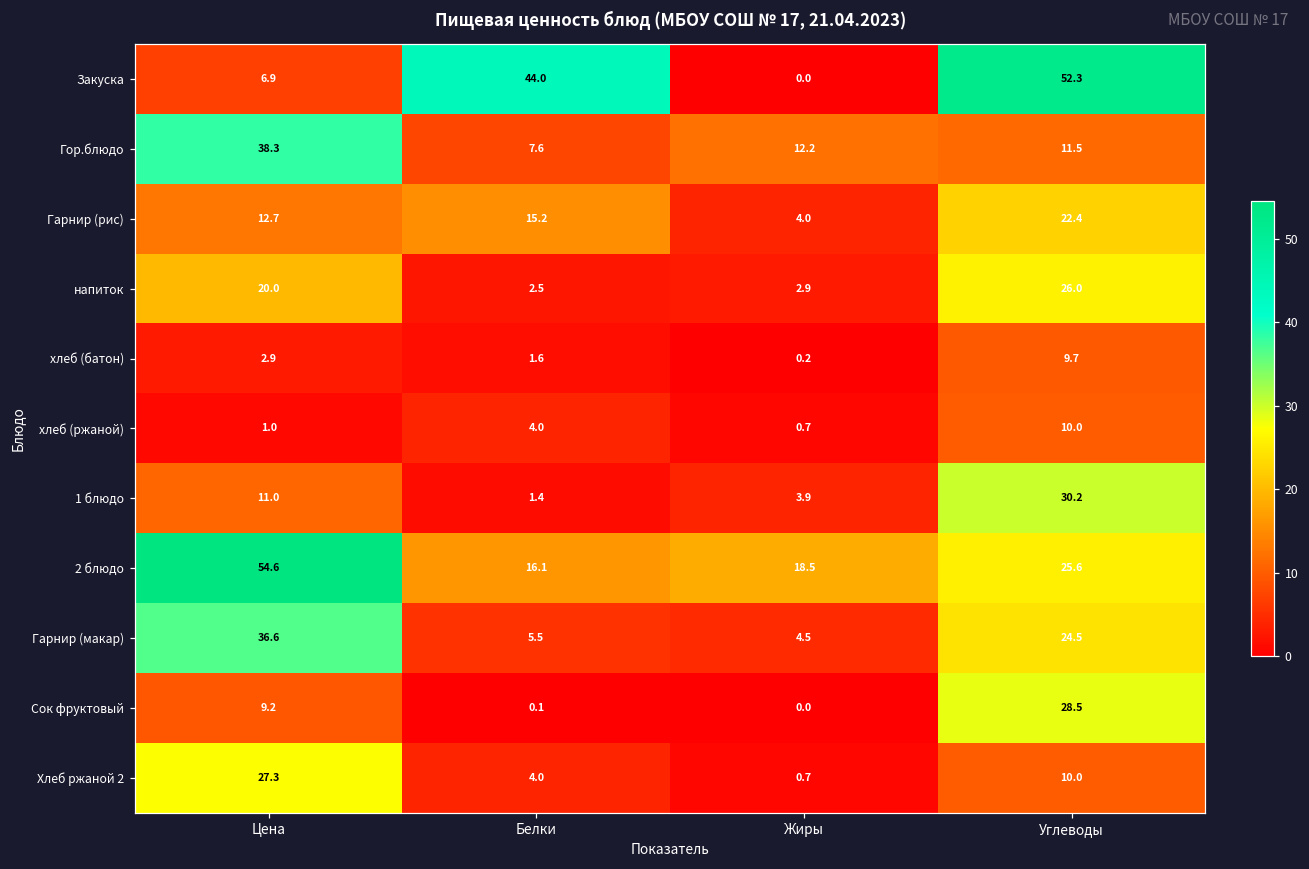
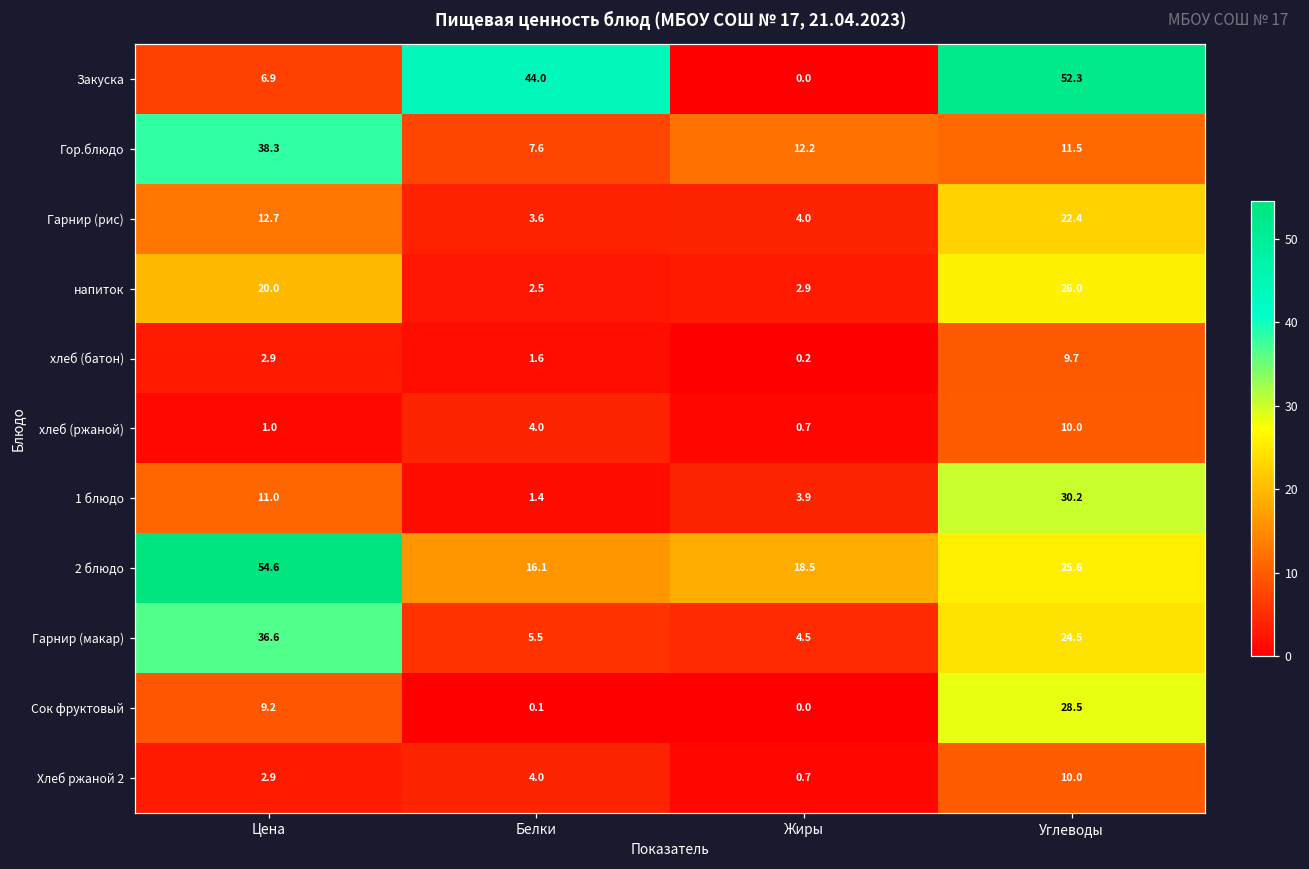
  {
    "Закуска": {
      "Цена": 6.9,
      "Белки": 44.0,
      "Жиры": 0.0,
      "Углеводы": 52.3
    },
    "Гор.блюдо": {
      "Цена": 38.3,
      "Белки": 7.6,
      "Жиры": 12.2,
      "Углеводы": 11.5
    },
    "Гарнир (рис)": {
      "Цена": 12.7,
-     "Белки": 15.2,
+     "Белки": 3.6,
      "Жиры": 4.0,
      "Углеводы": 22.4
    },
    "напиток": {
      "Цена": 20.0,
      "Белки": 2.5,
      "Жиры": 2.9,
      "Углеводы": 26.0
    },
    "хлеб (батон)": {
      "Цена": 2.9,
      "Белки": 1.6,
      "Жиры": 0.2,
      "Углеводы": 9.7
    },
    "хлеб (ржаной)": {
      "Цена": 1.0,
      "Белки": 4.0,
      "Жиры": 0.7,
      "Углеводы": 10.0
    },
    "1 блюдо": {
      "Цена": 11.0,
      "Белки": 1.4,
      "Жиры": 3.9,
      "Углеводы": 30.2
    },
    "2 блюдо": {
      "Цена": 54.6,
      "Белки": 16.1,
      "Жиры": 18.5,
      "Углеводы": 25.6
    },
    "Гарнир (макар)": {
      "Цена": 36.6,
      "Белки": 5.5,
      "Жиры": 4.5,
      "Углеводы": 24.5
    },
    "Сок фруктовый": {
      "Цена": 9.2,
      "Белки": 0.1,
      "Жиры": 0.0,
      "Углеводы": 28.5
    },
    "Хлеб ржаной 2": {
-     "Цена": 27.3,
+     "Цена": 2.9,
      "Белки": 4.0,
      "Жиры": 0.7,
      "Углеводы": 10.0
    }
  }
